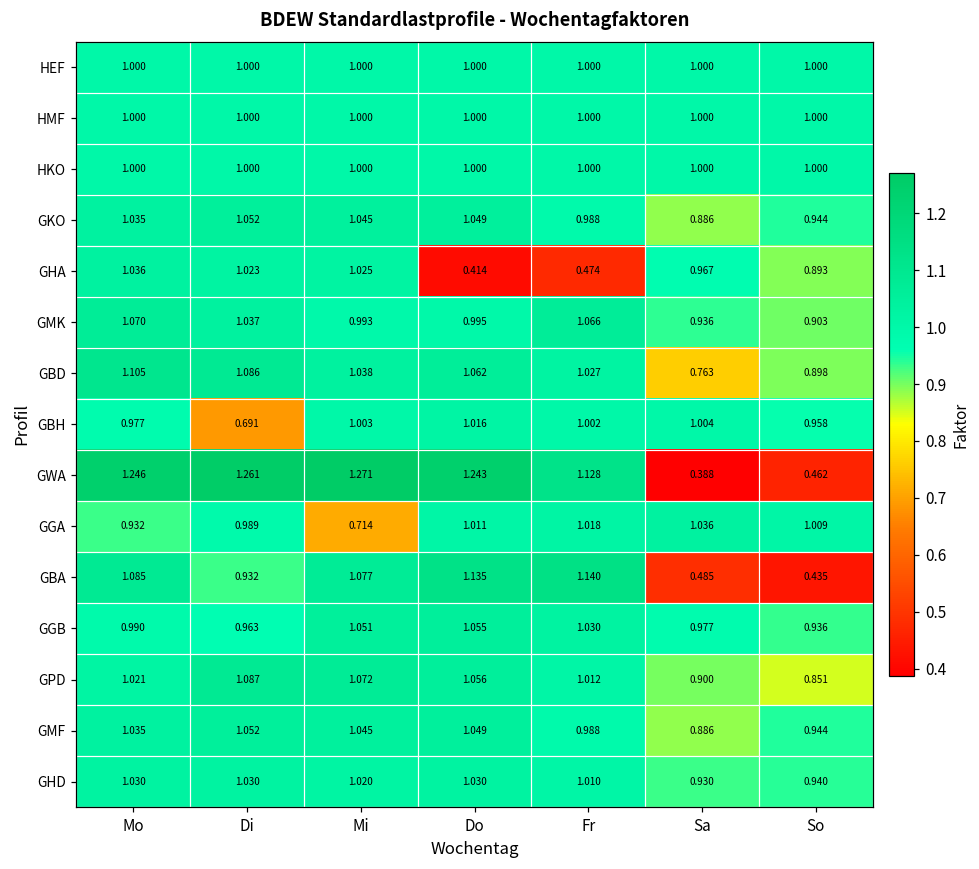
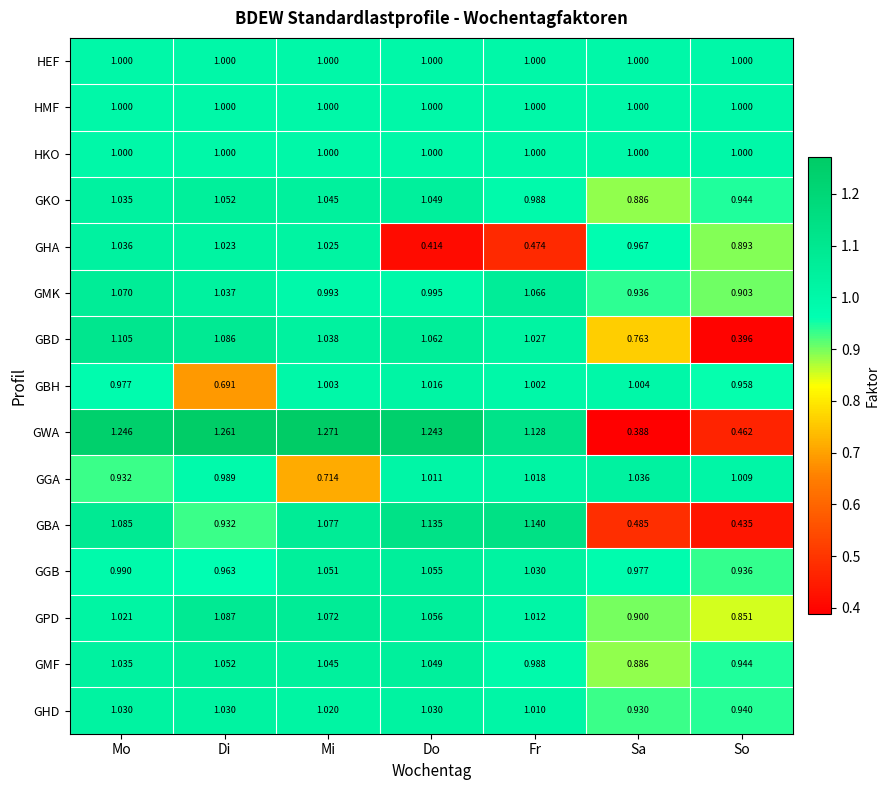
  {
    "HEF": {
      "Mo": 1.000,
      "Di": 1.000,
      "Mi": 1.000,
      "Do": 1.000,
      "Fr": 1.000,
      "Sa": 1.000,
      "So": 1.000
    },
    "HMF": {
      "Mo": 1.000,
      "Di": 1.000,
      "Mi": 1.000,
      "Do": 1.000,
      "Fr": 1.000,
      "Sa": 1.000,
      "So": 1.000
    },
    "HKO": {
      "Mo": 1.000,
      "Di": 1.000,
      "Mi": 1.000,
      "Do": 1.000,
      "Fr": 1.000,
      "Sa": 1.000,
      "So": 1.000
    },
    "GKO": {
      "Mo": 1.035,
      "Di": 1.052,
      "Mi": 1.045,
      "Do": 1.049,
      "Fr": 0.988,
      "Sa": 0.886,
      "So": 0.944
    },
    "GHA": {
      "Mo": 1.036,
      "Di": 1.023,
      "Mi": 1.025,
      "Do": 0.414,
      "Fr": 0.474,
      "Sa": 0.967,
      "So": 0.893
    },
    "GMK": {
      "Mo": 1.070,
      "Di": 1.037,
      "Mi": 0.993,
      "Do": 0.995,
      "Fr": 1.066,
      "Sa": 0.936,
      "So": 0.903
    },
    "GBD": {
      "Mo": 1.105,
      "Di": 1.086,
      "Mi": 1.038,
      "Do": 1.062,
      "Fr": 1.027,
      "Sa": 0.763,
-     "So": 0.898
+     "So": 0.396
    },
    "GBH": {
      "Mo": 0.977,
      "Di": 0.691,
      "Mi": 1.003,
      "Do": 1.016,
      "Fr": 1.002,
      "Sa": 1.004,
      "So": 0.958
    },
    "GWA": {
      "Mo": 1.246,
      "Di": 1.261,
      "Mi": 1.271,
      "Do": 1.243,
      "Fr": 1.128,
      "Sa": 0.388,
      "So": 0.462
    },
    "GGA": {
      "Mo": 0.932,
      "Di": 0.989,
      "Mi": 0.714,
      "Do": 1.011,
      "Fr": 1.018,
      "Sa": 1.036,
      "So": 1.009
    },
    "GBA": {
      "Mo": 1.085,
      "Di": 0.932,
      "Mi": 1.077,
      "Do": 1.135,
      "Fr": 1.140,
      "Sa": 0.485,
      "So": 0.435
    },
    "GGB": {
      "Mo": 0.990,
      "Di": 0.963,
      "Mi": 1.051,
      "Do": 1.055,
      "Fr": 1.030,
      "Sa": 0.977,
      "So": 0.936
    },
    "GPD": {
      "Mo": 1.021,
      "Di": 1.087,
      "Mi": 1.072,
      "Do": 1.056,
      "Fr": 1.012,
      "Sa": 0.900,
      "So": 0.851
    },
    "GMF": {
      "Mo": 1.035,
      "Di": 1.052,
      "Mi": 1.045,
      "Do": 1.049,
      "Fr": 0.988,
      "Sa": 0.886,
      "So": 0.944
    },
    "GHD": {
      "Mo": 1.030,
      "Di": 1.030,
      "Mi": 1.020,
      "Do": 1.030,
      "Fr": 1.010,
      "Sa": 0.930,
      "So": 0.940
    }
  }
